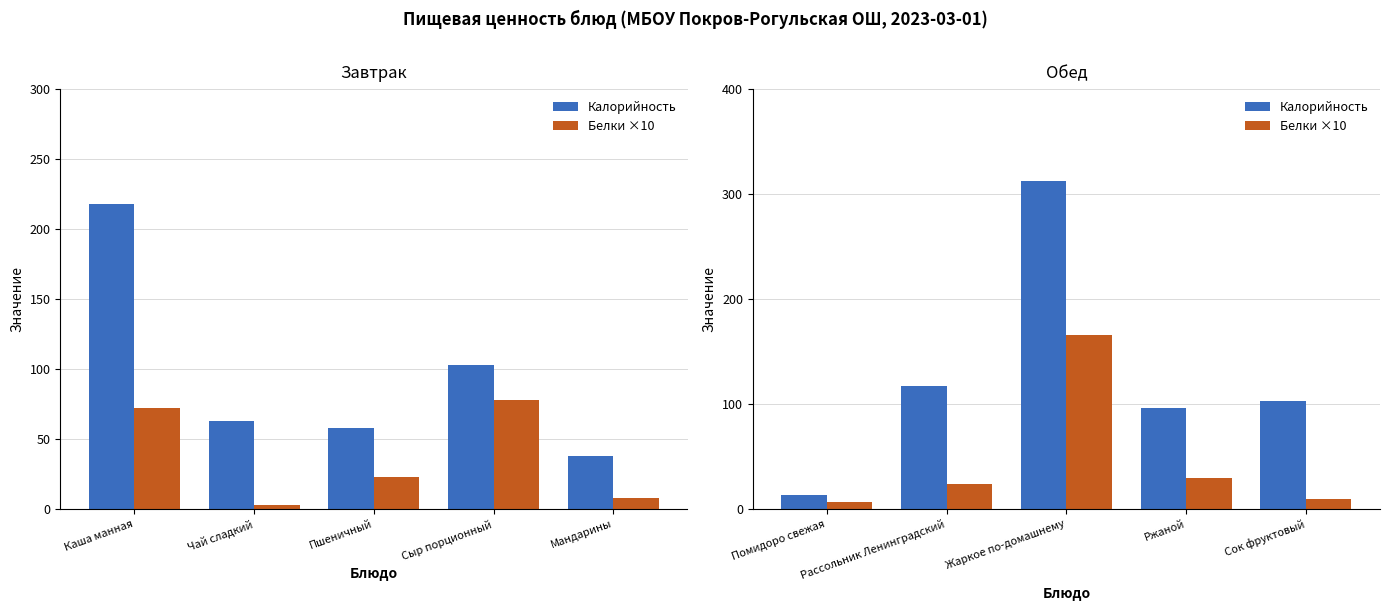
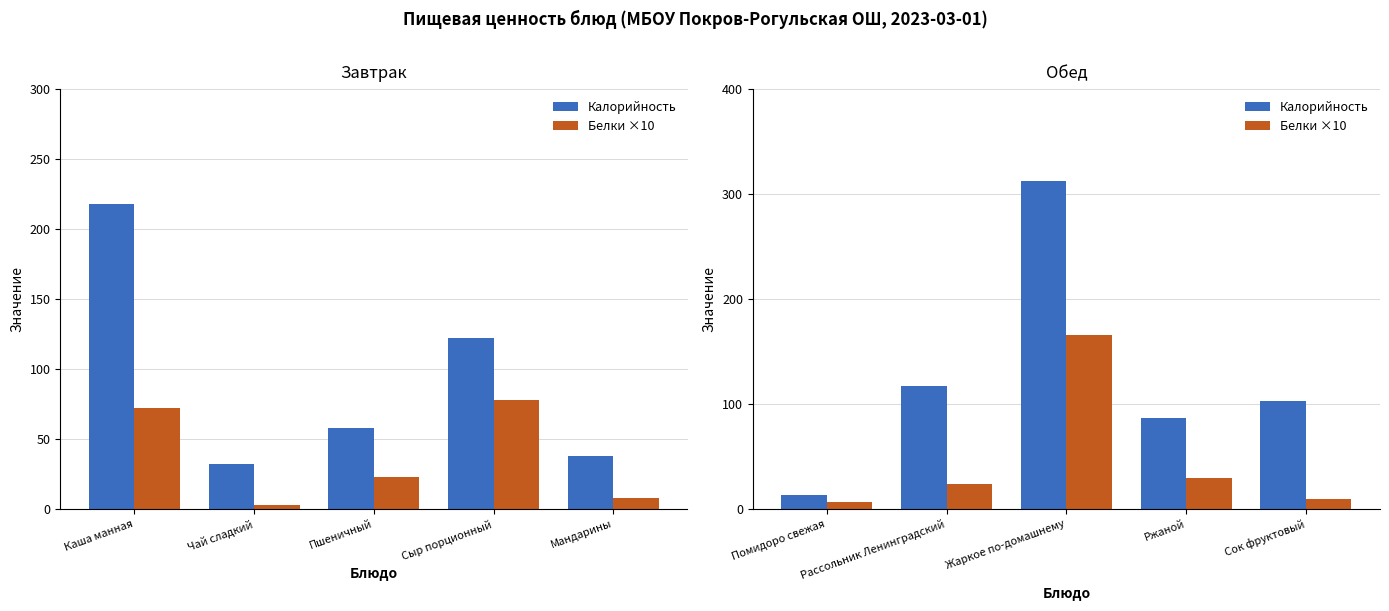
  {
    "Завтрак": {
      "Калорийность": {
        "Каша манная": 218,
-       "Чай сладкий": 63,
+       "Чай сладкий": 32,
        "Пшеничный": 58,
-       "Сыр порционный": 103,
+       "Сыр порционный": 122,
        "Мандарины": 38
      },
      "Белки ×10": {
        "Каша манная": 73,
        "Чай сладкий": 3,
        "Пшеничный": 23,
        "Сыр порционный": 78,
        "Мандарины": 8
      }
    },
    "Обед": {
      "Калорийность": {
        "Помидоро свежая": 14,
        "Рассольник Ленинградский": 117,
        "Жаркое по-домашнему": 313,
-       "Ржаной": 96,
+       "Ржаной": 87,
        "Сок фруктовый": 103
      },
      "Белки ×10": {
        "Помидоро свежая": 7,
        "Рассольник Ленинградский": 24,
        "Жаркое по-домашнему": 166,
        "Ржаной": 30,
        "Сок фруктовый": 10
      }
    }
  }
